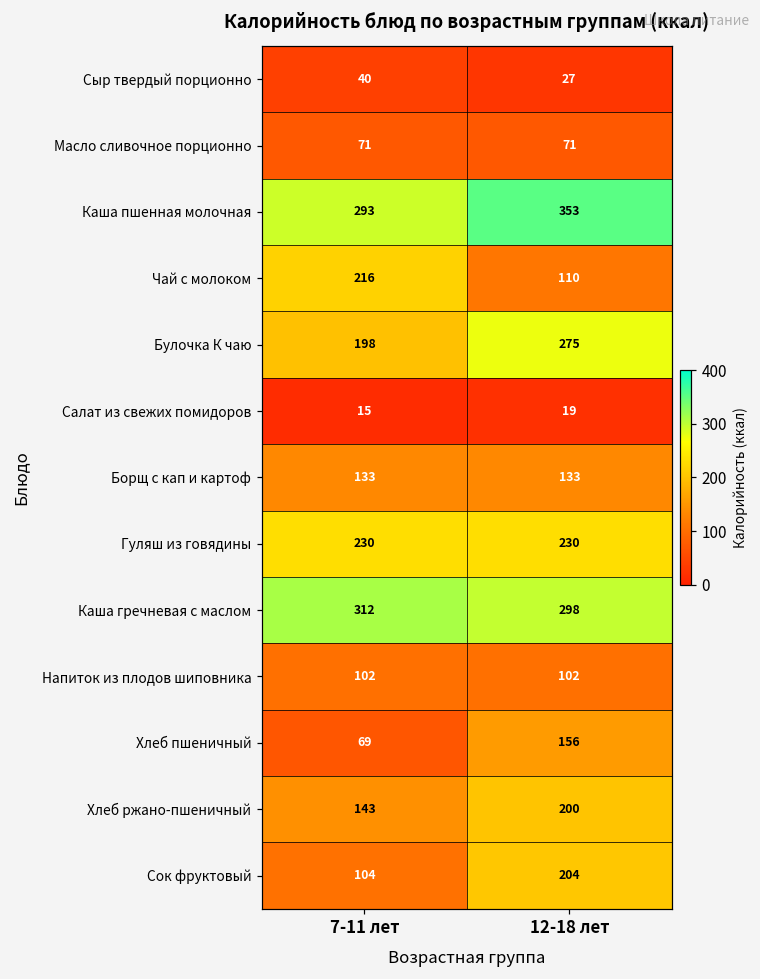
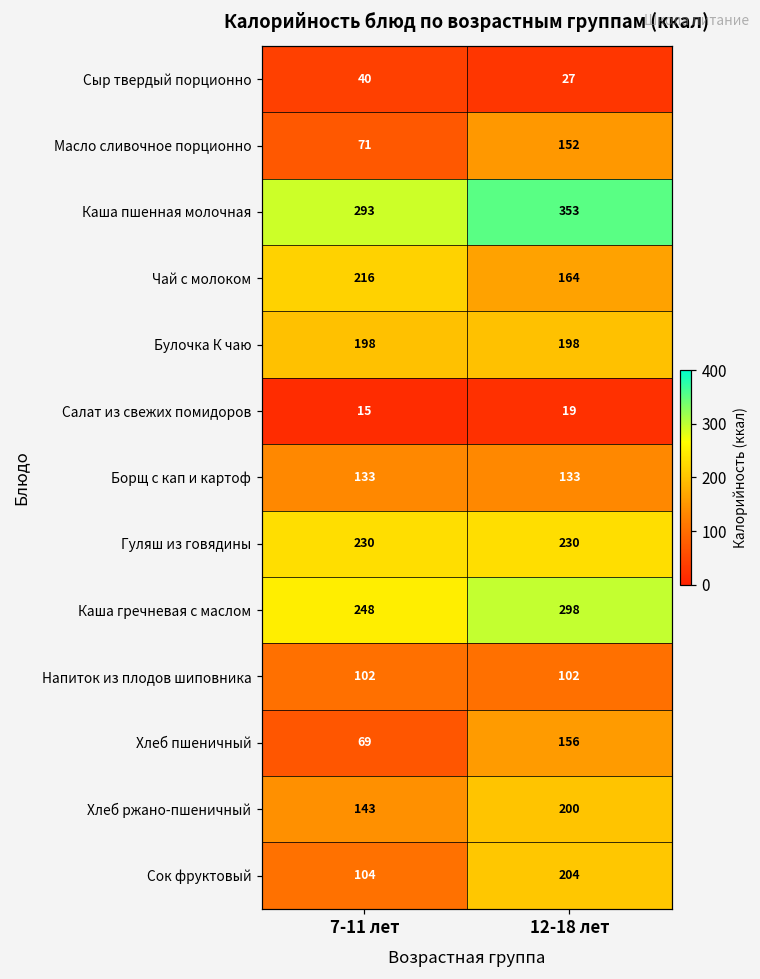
  {
    "Сыр твердый порционно": {
      "7-11 лет": 40,
      "12-18 лет": 27
    },
    "Масло сливочное порционно": {
      "7-11 лет": 71,
-     "12-18 лет": 71
+     "12-18 лет": 152
    },
    "Каша пшенная молочная": {
      "7-11 лет": 293,
      "12-18 лет": 353
    },
    "Чай с молоком": {
      "7-11 лет": 216,
-     "12-18 лет": 110
+     "12-18 лет": 164
    },
    "Булочка К чаю": {
      "7-11 лет": 198,
-     "12-18 лет": 275
+     "12-18 лет": 198
    },
    "Салат из свежих помидоров": {
      "7-11 лет": 15,
      "12-18 лет": 19
    },
    "Борщ с кап и картоф": {
      "7-11 лет": 133,
      "12-18 лет": 133
    },
    "Гуляш из говядины": {
      "7-11 лет": 230,
      "12-18 лет": 230
    },
    "Каша гречневая с маслом": {
-     "7-11 лет": 312,
+     "7-11 лет": 248,
      "12-18 лет": 298
    },
    "Напиток из плодов шиповника": {
      "7-11 лет": 102,
      "12-18 лет": 102
    },
    "Хлеб пшеничный": {
      "7-11 лет": 69,
      "12-18 лет": 156
    },
    "Хлеб ржано-пшеничный": {
      "7-11 лет": 143,
      "12-18 лет": 200
    },
    "Сок фруктовый": {
      "7-11 лет": 104,
      "12-18 лет": 204
    }
  }
